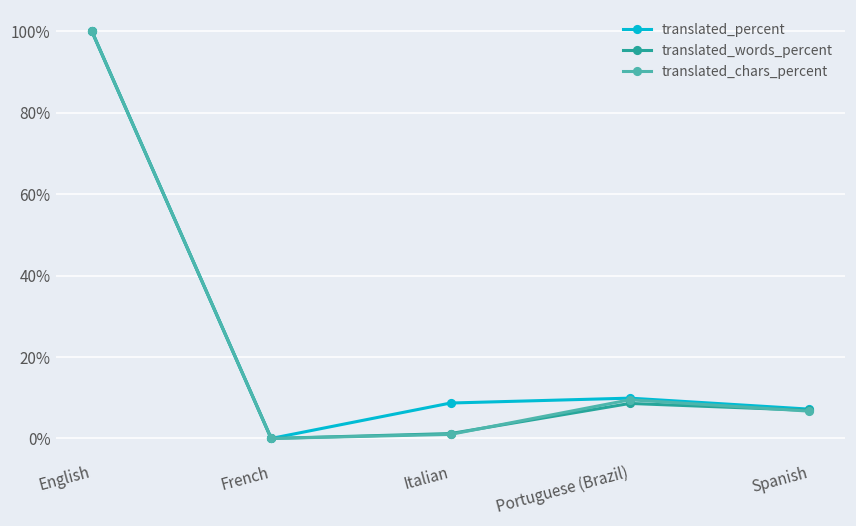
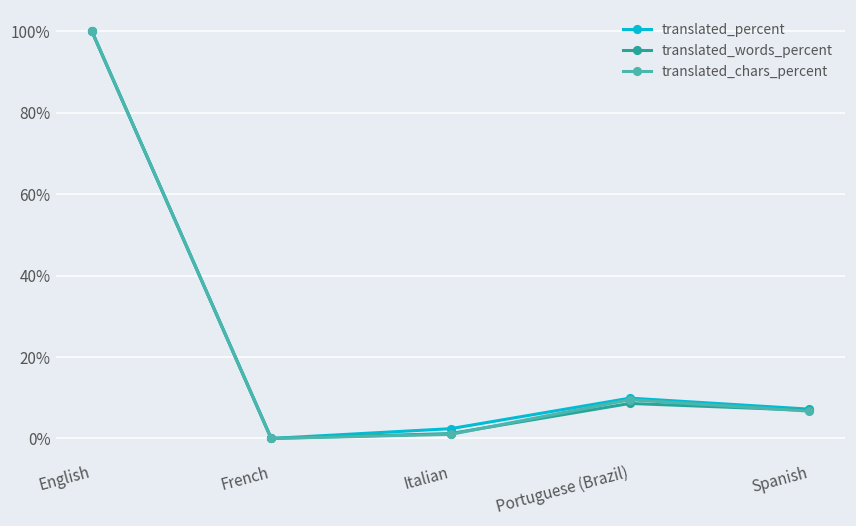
  {
    "translated_percent": {
-     "Italian": "9%"
+     "Italian": "2%"
    }
  }
